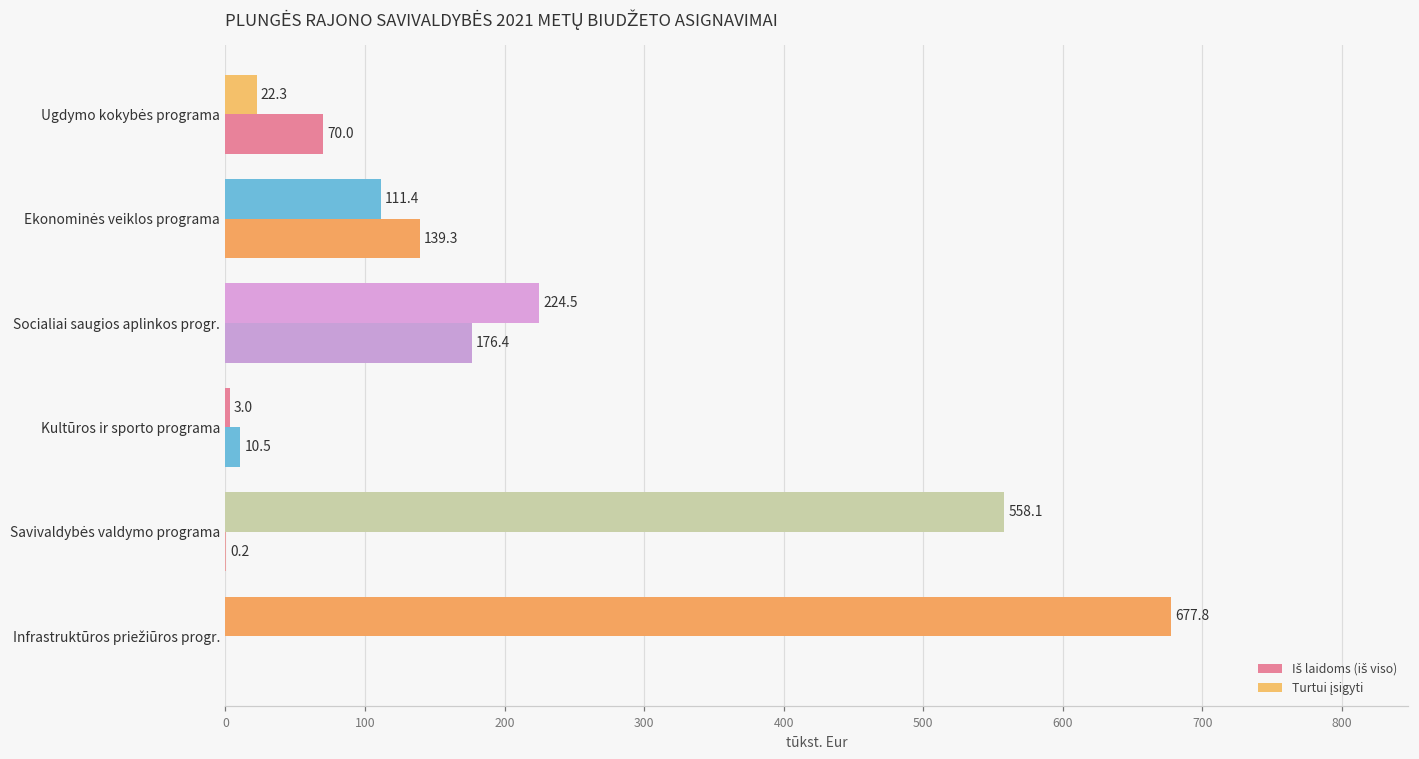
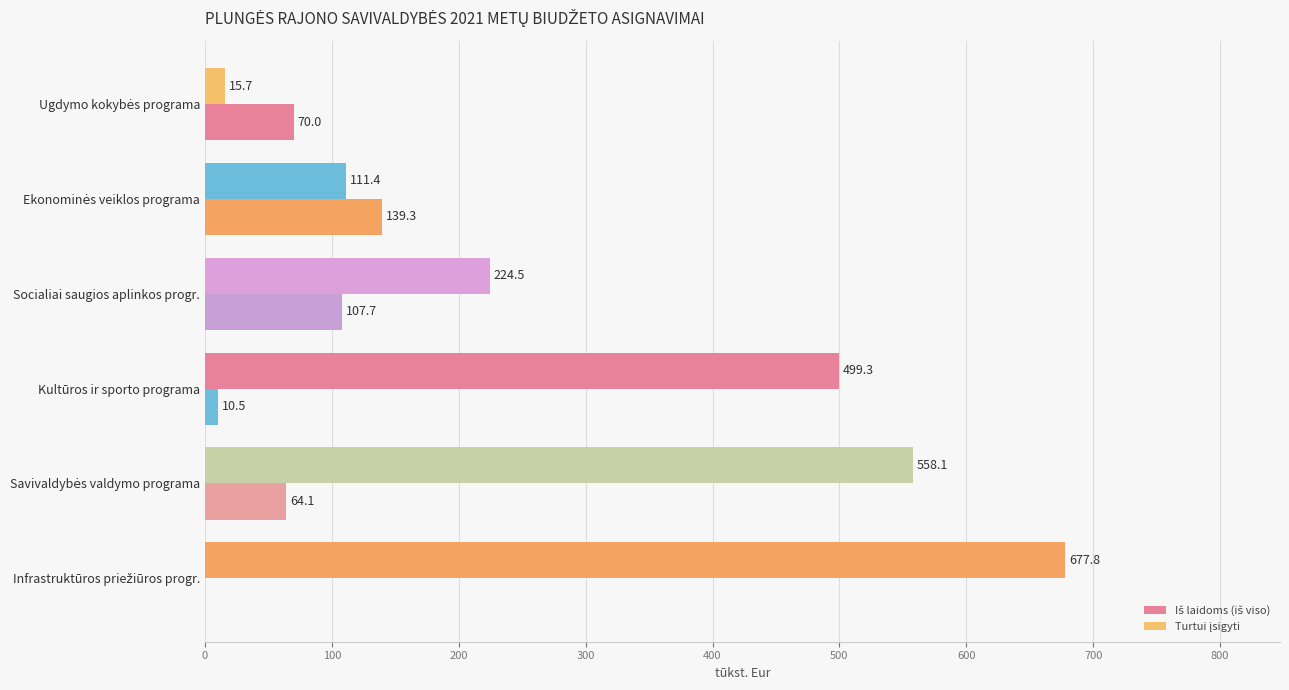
  {
    "Iš laidoms (iš viso)": {
      "Ugdymo kokybės programa": 70.0,
      "Ekonominės veiklos programa": 139.3,
-     "Socialiai saugios aplinkos progr.": 176.4,
+     "Socialiai saugios aplinkos progr.": 107.7,
      "Kultūros ir sporto programa": 10.5,
-     "Savivaldybės valdymo programa": 0.2
+     "Savivaldybės valdymo programa": 64.1
    },
    "Turtui įsigyti": {
-     "Ugdymo kokybės programa": 22.3,
+     "Ugdymo kokybės programa": 15.7,
      "Ekonominės veiklos programa": 111.4,
      "Socialiai saugios aplinkos progr.": 224.5,
-     "Kultūros ir sporto programa": 3.0,
+     "Kultūros ir sporto programa": 499.3,
      "Savivaldybės valdymo programa": 558.1,
      "Infrastruktūros priežiūros progr.": 677.8
    }
  }
